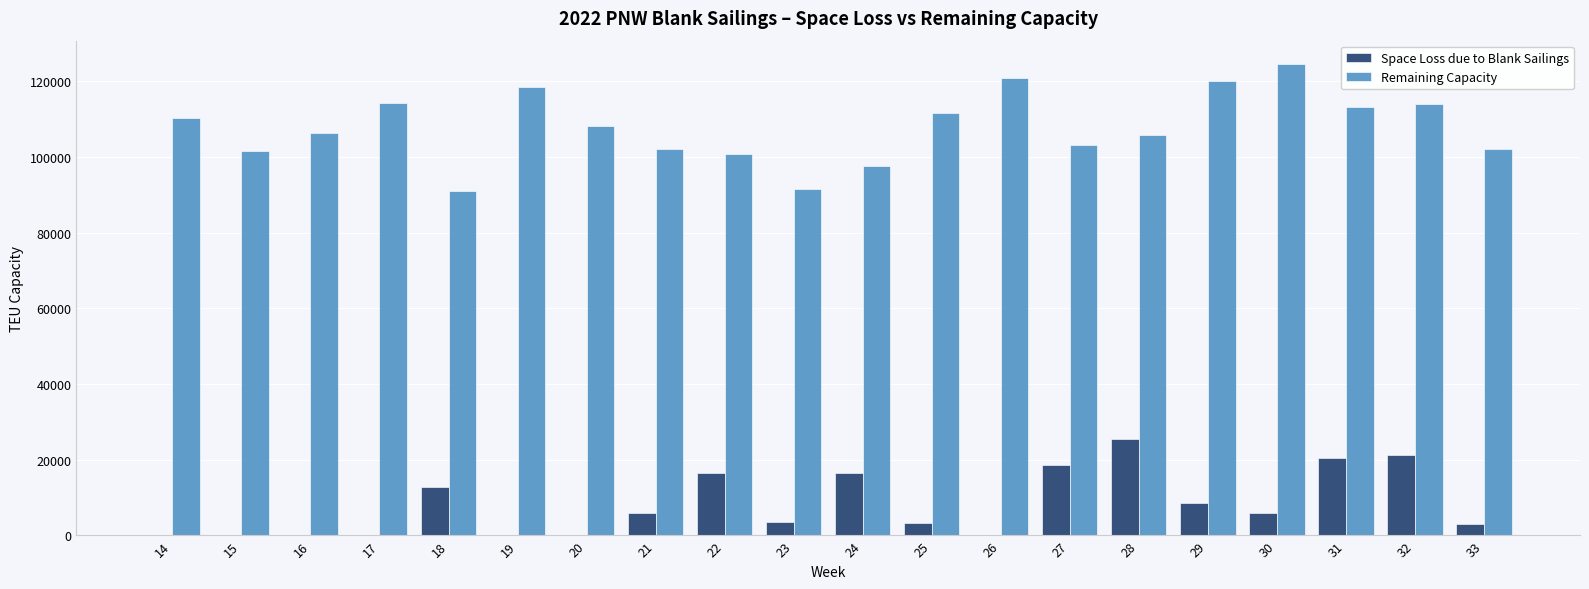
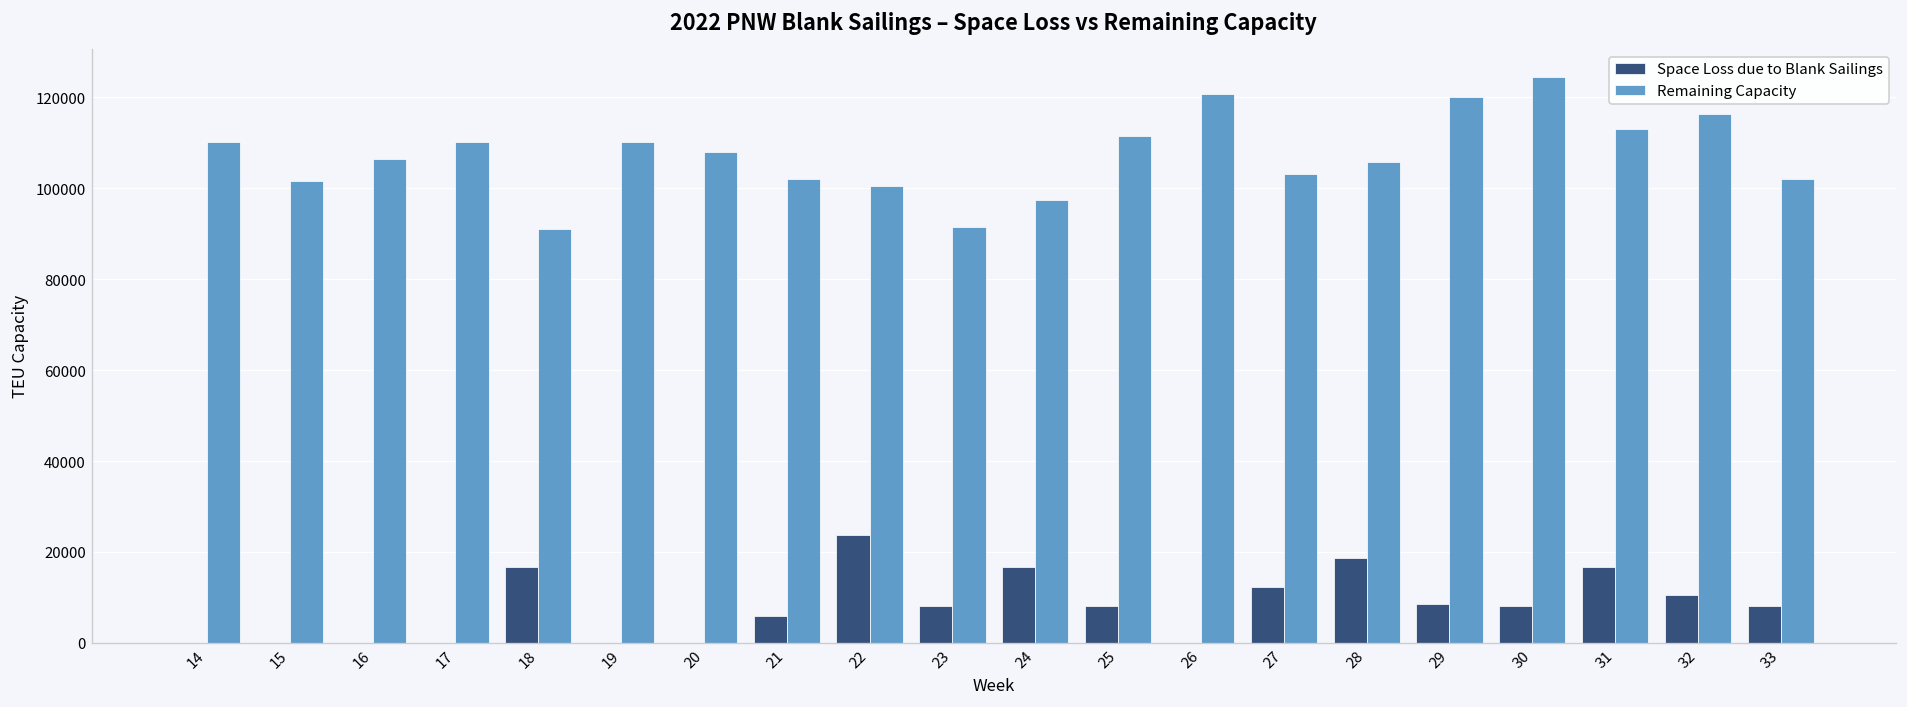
  {
    "Space Loss due to Blank Sailings": {
      "14": 0,
      "15": 0,
      "16": 0,
      "17": 0,
-     "18": 13000,
+     "18": 17000,
      "19": 0,
      "20": 0,
      "21": 6000,
-     "22": 17000,
-     "23": 4000,
+     "22": 24000,
+     "23": 8000,
      "24": 17000,
-     "25": 3000,
+     "25": 8000,
      "26": 0,
-     "27": 19000,
-     "28": 25000,
+     "27": 12000,
+     "28": 19000,
      "29": 9000,
-     "30": 6000,
-     "31": 20000,
-     "32": 21000,
-     "33": 3000
+     "30": 8000,
+     "31": 17000,
+     "32": 11000,
+     "33": 8000
    },
    "Remaining Capacity": {
      "14": 110000,
      "15": 102000,
      "16": 106000,
-     "17": 114000,
+     "17": 110000,
      "18": 91000,
-     "19": 118000,
+     "19": 110000,
      "20": 108000,
      "21": 102000,
      "22": 101000,
      "23": 91000,
      "24": 98000,
      "25": 112000,
      "26": 121000,
      "27": 103000,
      "28": 106000,
      "29": 120000,
      "30": 124000,
      "31": 113000,
-     "32": 114000,
+     "32": 116000,
      "33": 102000
    }
  }
